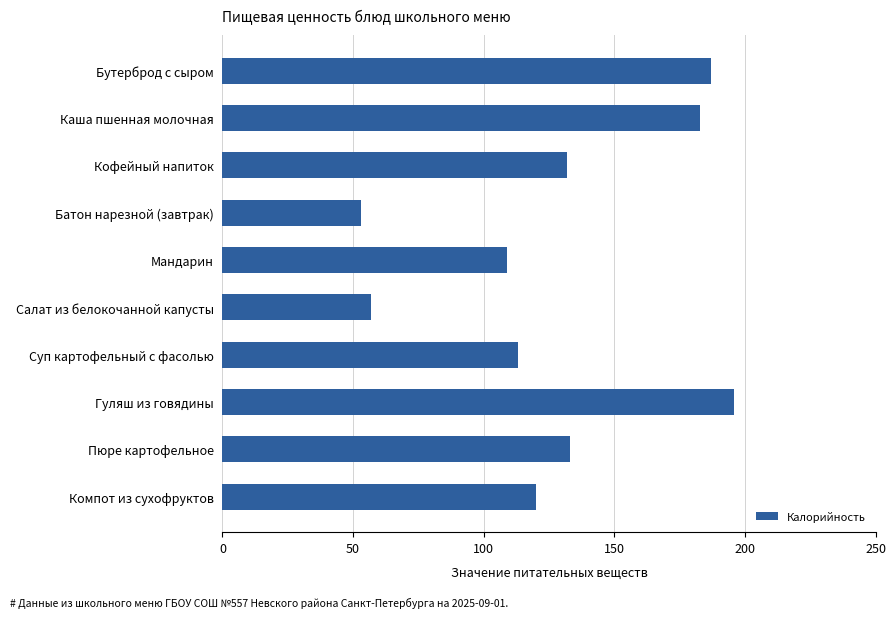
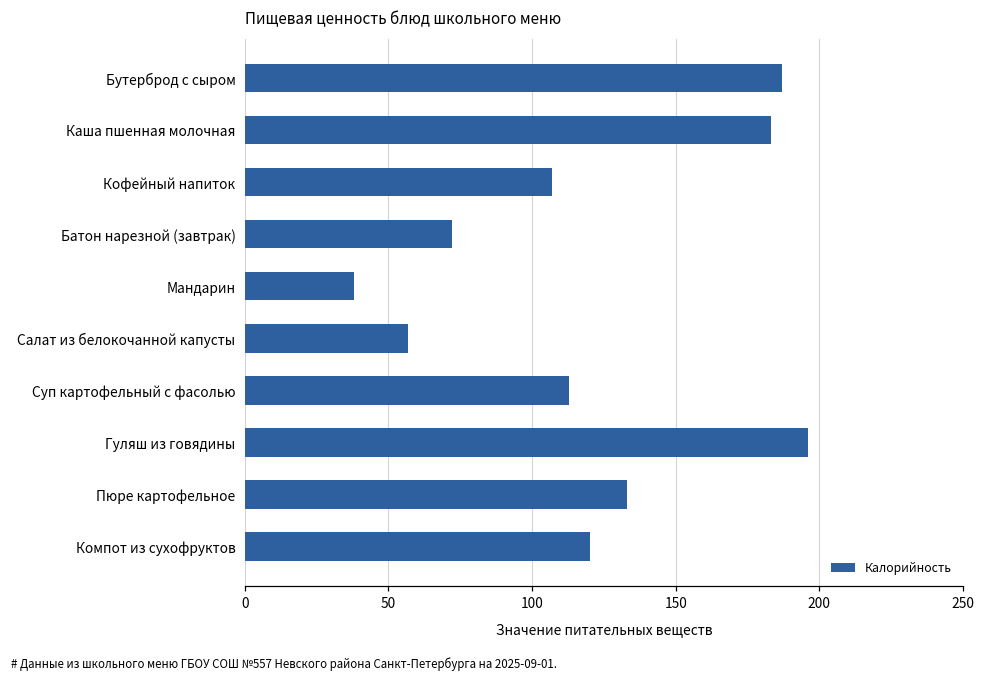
  {
    "Бутерброд с сыром": 187,
    "Каша пшенная молочная": 183,
-   "Кофейный напиток": 132,
-   "Батон нарезной (завтрак)": 53,
-   "Мандарин": 109,
+   "Кофейный напиток": 107,
+   "Батон нарезной (завтрак)": 72,
+   "Мандарин": 38,
    "Салат из белокочанной капусты": 57,
    "Суп картофельный с фасолью": 113,
    "Гуляш из говядины": 196,
    "Пюре картофельное": 133,
    "Компот из сухофруктов": 120
  }
